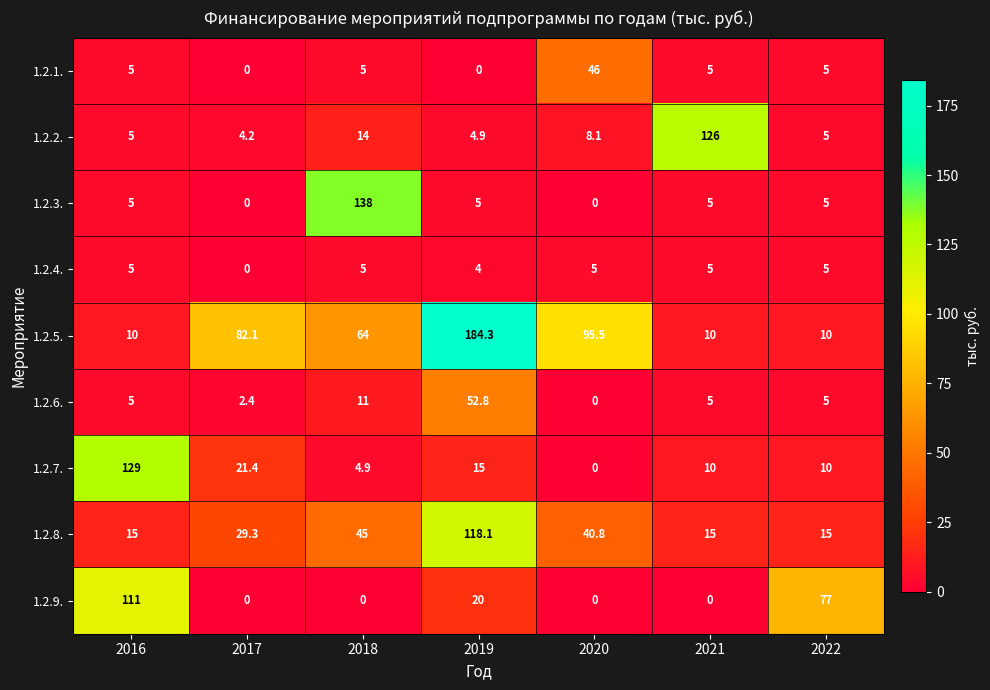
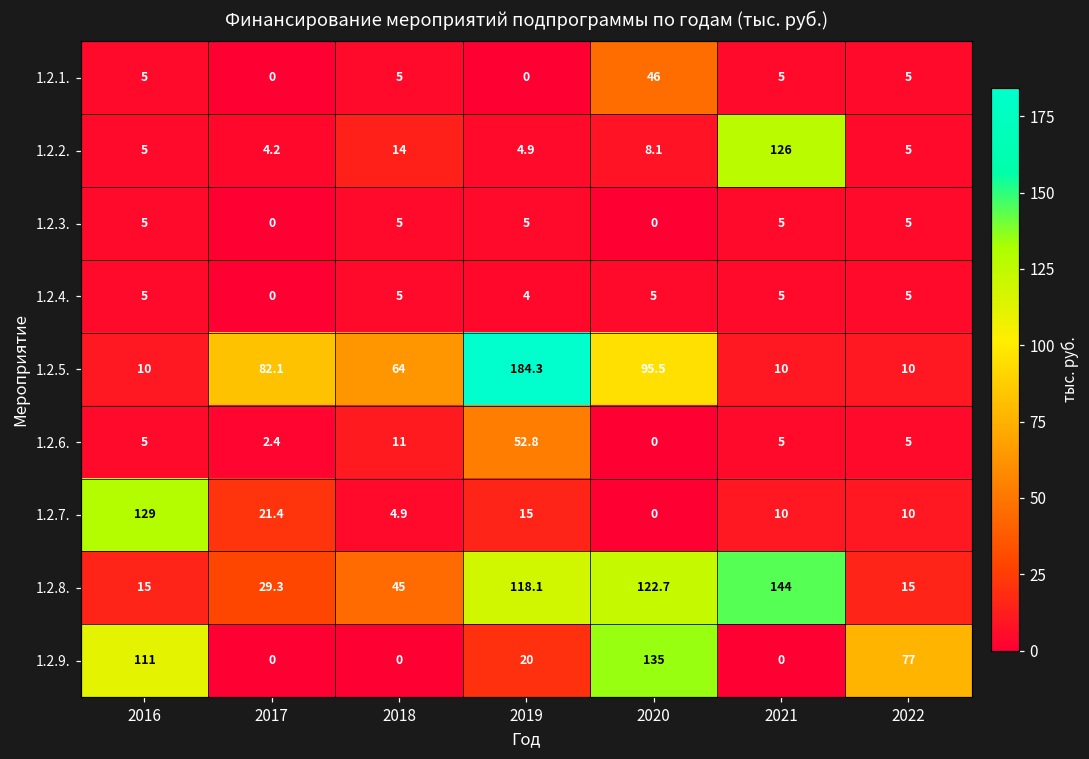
  {
    "1.2.1.": {
      "2016": 5,
      "2017": 0,
      "2018": 5,
      "2019": 0,
      "2020": 46,
      "2021": 5,
      "2022": 5
    },
    "1.2.2.": {
      "2016": 5,
      "2017": 4.2,
      "2018": 14,
      "2019": 4.9,
      "2020": 8.1,
      "2021": 126,
      "2022": 5
    },
    "1.2.3.": {
      "2016": 5,
      "2017": 0,
-     "2018": 138,
+     "2018": 5,
      "2019": 5,
      "2020": 0,
      "2021": 5,
      "2022": 5
    },
    "1.2.4.": {
      "2016": 5,
      "2017": 0,
      "2018": 5,
      "2019": 4,
      "2020": 5,
      "2021": 5,
      "2022": 5
    },
    "1.2.5.": {
      "2016": 10,
      "2017": 82.1,
      "2018": 64,
      "2019": 184.3,
      "2020": 95.5,
      "2021": 10,
      "2022": 10
    },
    "1.2.6.": {
      "2016": 5,
      "2017": 2.4,
      "2018": 11,
      "2019": 52.8,
      "2020": 0,
      "2021": 5,
      "2022": 5
    },
    "1.2.7.": {
      "2016": 129,
      "2017": 21.4,
      "2018": 4.9,
      "2019": 15,
      "2020": 0,
      "2021": 10,
      "2022": 10
    },
    "1.2.8.": {
      "2016": 15,
      "2017": 29.3,
      "2018": 45,
      "2019": 118.1,
-     "2020": 40.8,
-     "2021": 15,
+     "2020": 122.7,
+     "2021": 144,
      "2022": 15
    },
    "1.2.9.": {
      "2016": 111,
      "2017": 0,
      "2018": 0,
      "2019": 20,
-     "2020": 0,
+     "2020": 135,
      "2021": 0,
      "2022": 77
    }
  }
